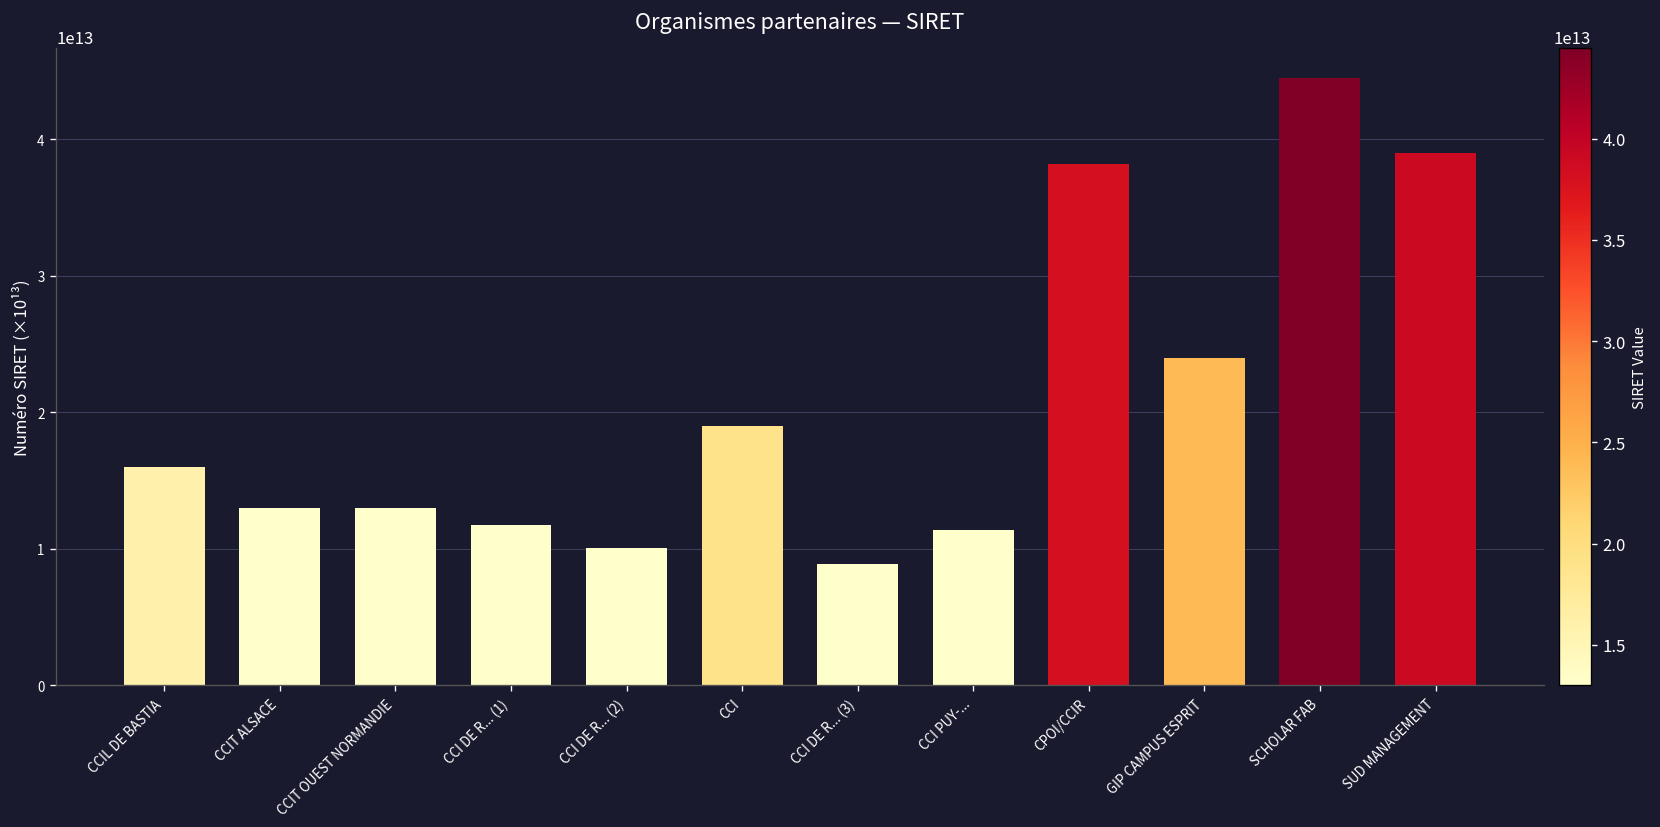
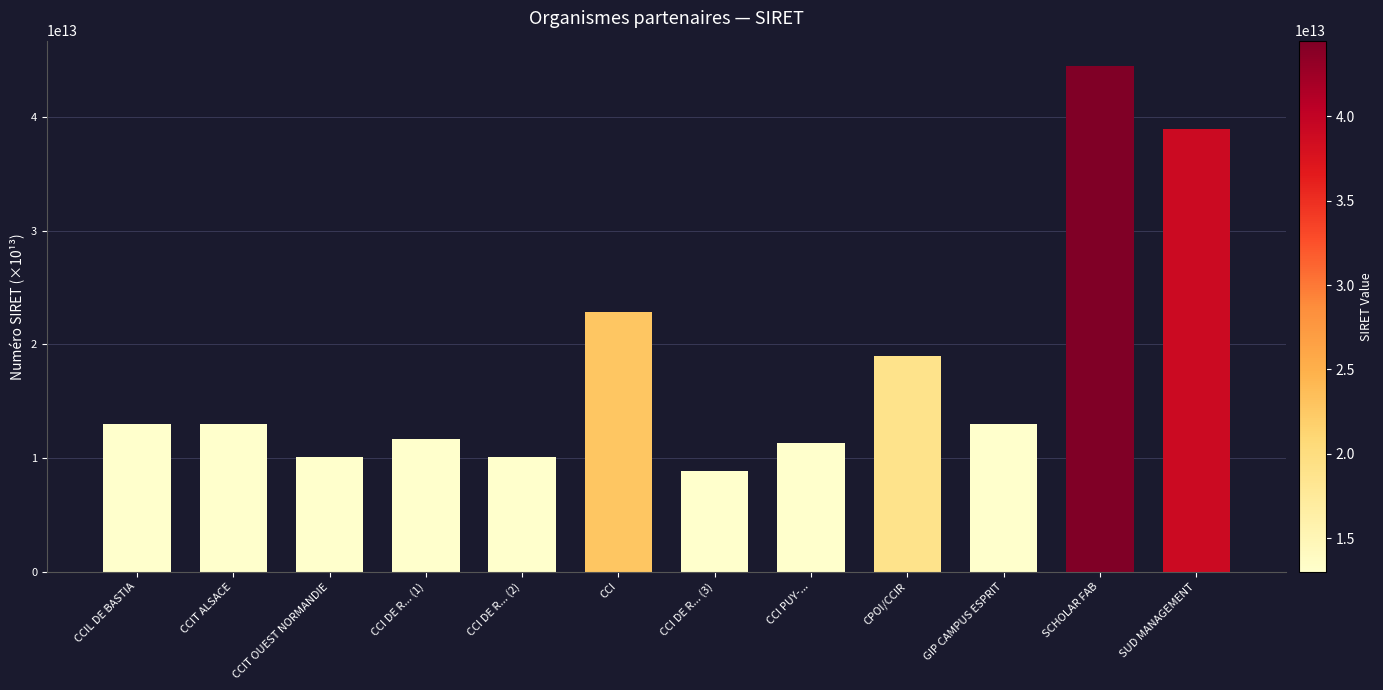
  {
-   "CCIL DE BASTIA": 16000000000000,
+   "CCIL DE BASTIA": 13000000000000,
    "CCIT ALSACE": 13000000000000,
-   "CCIT OUEST NORMANDIE": 13000000000000,
+   "CCIT OUEST NORMANDIE": 10100000000000,
    "CCI DE R... (1)": 11700000000000,
    "CCI DE R... (2)": 10100000000000,
-   "CCI": 19000000000000,
+   "CCI": 22800000000000,
    "CCI DE R... (3)": 8900000000000,
    "CCI PUY-...": 11300000000000,
-   "CPOI/CCIR": 38200000000000,
-   "GIP CAMPUS ESPRIT": 24000000000000,
+   "CPOI/CCIR": 19000000000000,
+   "GIP CAMPUS ESPRIT": 13000000000000,
    "SCHOLAR FAB": 44500000000000,
    "SUD MANAGEMENT": 39000000000000
  }
